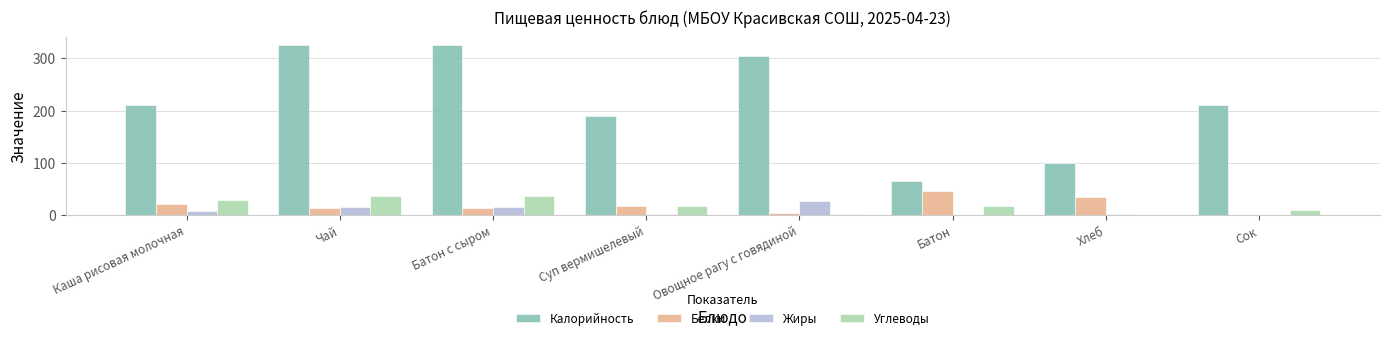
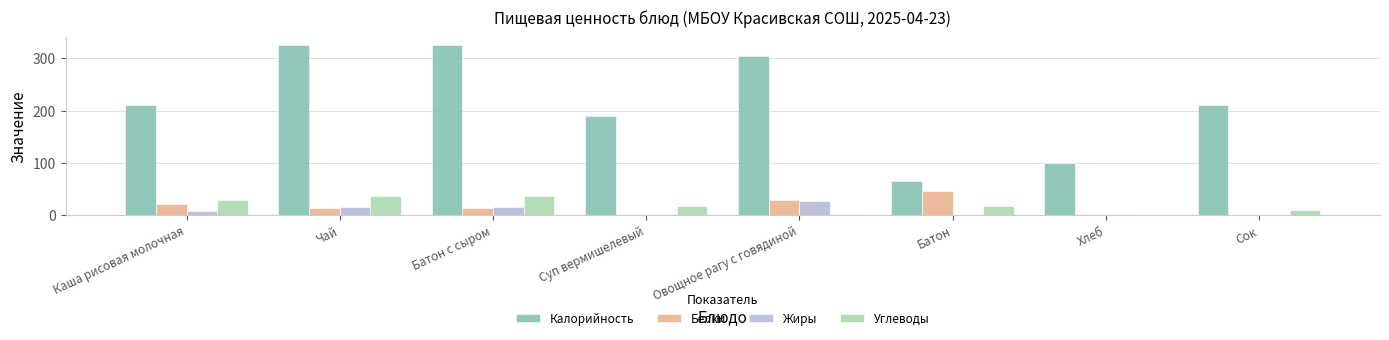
  {
    "Белки": {
      "Каша рисовая молочная": 20,
      "Чай": 10,
      "Батон с сыром": 10,
-     "Суп вермишелевый": 20,
-     "Овощное рагу с говядиной": 0,
+     "Суп вермишелевый": 0,
+     "Овощное рагу с говядиной": 30,
      "Батон": 50,
-     "Хлеб": 30
+     "Хлеб": 0
    }
  }
